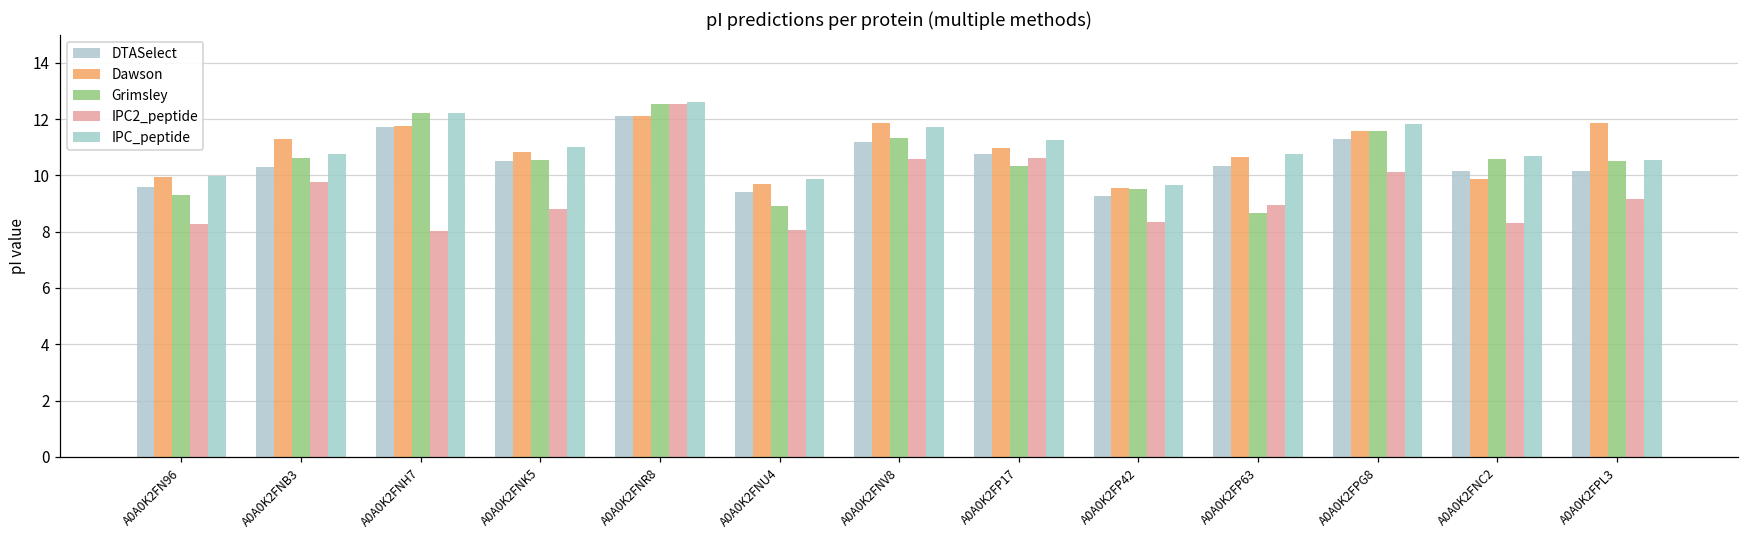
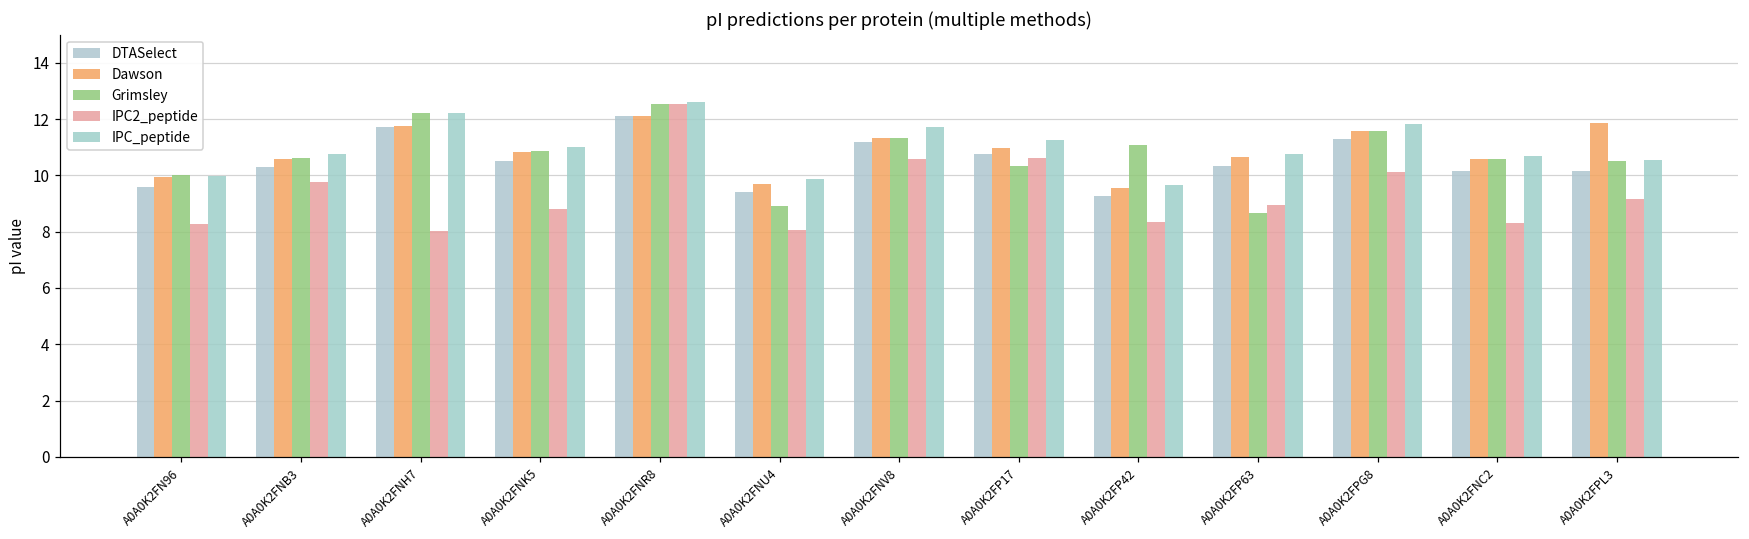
  {
    "Dawson": {
      "A0A0K2FN96": 9.9,
-     "A0A0K2FNB3": 11.3,
+     "A0A0K2FNB3": 10.6,
      "A0A0K2FNH7": 11.7,
      "A0A0K2FNK5": 10.8,
      "A0A0K2FNR8": 12.1,
      "A0A0K2FNU4": 9.7,
-     "A0A0K2FNV8": 11.9,
+     "A0A0K2FNV8": 11.3,
      "A0A0K2FP17": 11.0,
      "A0A0K2FP42": 9.5,
      "A0A0K2FP63": 10.7,
      "A0A0K2FPG8": 11.6,
-     "A0A0K2FNC2": 9.9,
+     "A0A0K2FNC2": 10.6,
      "A0A0K2FPL3": 11.9
    },
    "Grimsley": {
-     "A0A0K2FN96": 9.3,
+     "A0A0K2FN96": 10.0,
      "A0A0K2FNB3": 10.6,
      "A0A0K2FNH7": 12.2,
-     "A0A0K2FNK5": 10.5,
+     "A0A0K2FNK5": 10.9,
      "A0A0K2FNR8": 12.5,
      "A0A0K2FNU4": 8.9,
      "A0A0K2FNV8": 11.3,
      "A0A0K2FP17": 10.3,
-     "A0A0K2FP42": 9.5,
+     "A0A0K2FP42": 11.1,
      "A0A0K2FP63": 8.7,
      "A0A0K2FPG8": 11.6,
      "A0A0K2FNC2": 10.6,
      "A0A0K2FPL3": 10.5
    },
    "IPC2_peptide": {
      "A0A0K2FN96": 8.3,
      "A0A0K2FNB3": 9.8,
      "A0A0K2FNH7": 8.0,
      "A0A0K2FNK5": 8.8,
      "A0A0K2FNR8": 12.5,
      "A0A0K2FNU4": 8.1,
      "A0A0K2FNV8": 10.6,
      "A0A0K2FP17": 10.6,
      "A0A0K2FP42": 8.3,
      "A0A0K2FP63": 8.9,
      "A0A0K2FPG8": 10.1,
      "A0A0K2FNC2": 8.3,
      "A0A0K2FPL3": 9.2
    }
  }
